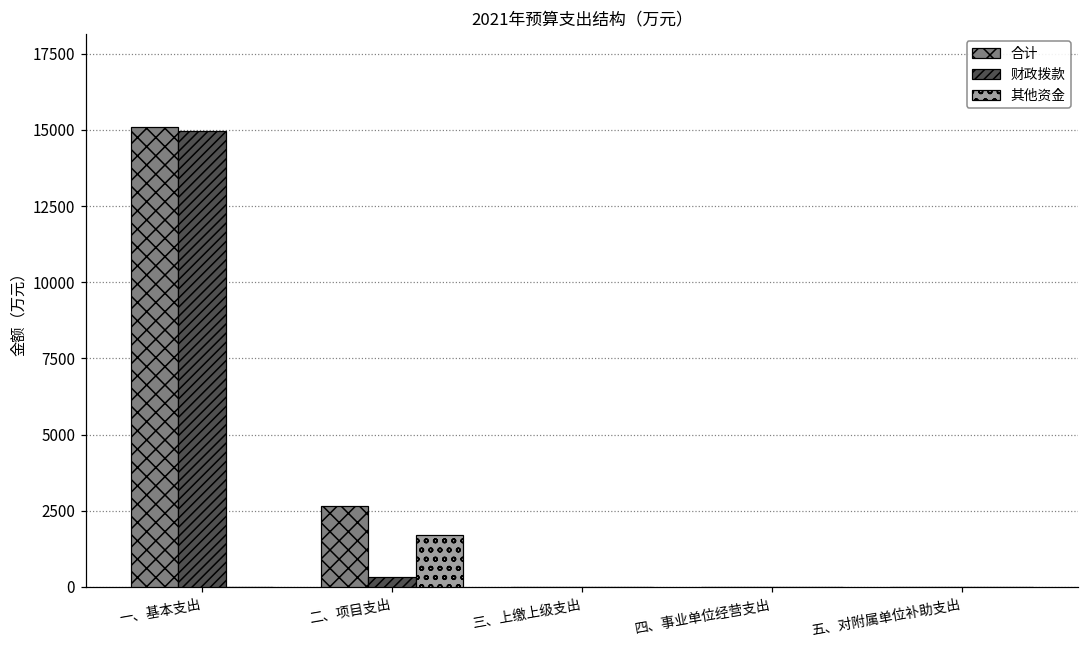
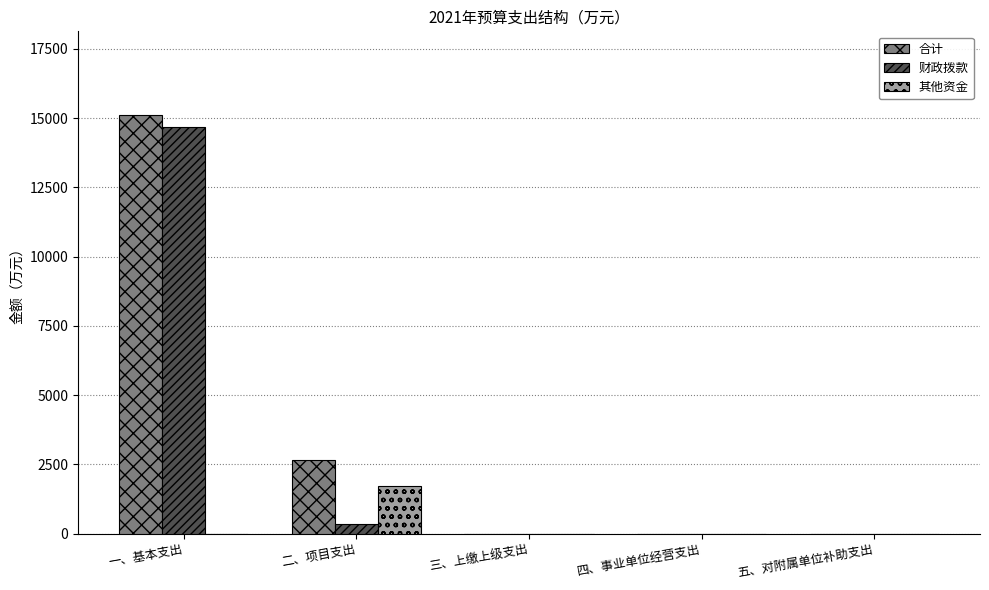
  {
    "财政拨款": {
-     "一、基本支出": 15000,
+     "一、基本支出": 14700,
      "二、项目支出": 300,
      "三、上缴上级支出": 0,
      "四、事业单位经营支出": 0,
      "五、对附属单位补助支出": 0
    }
  }
